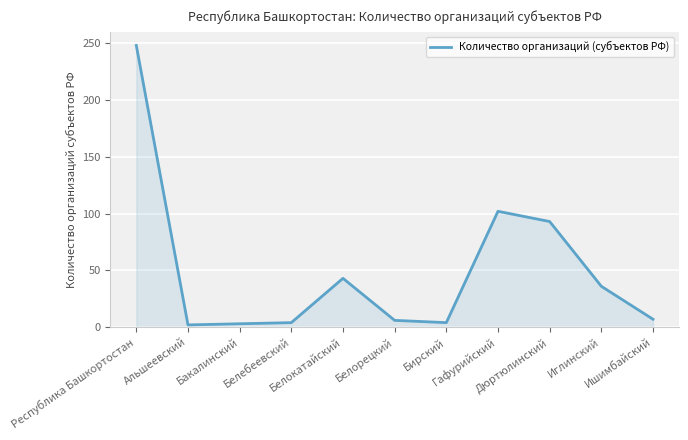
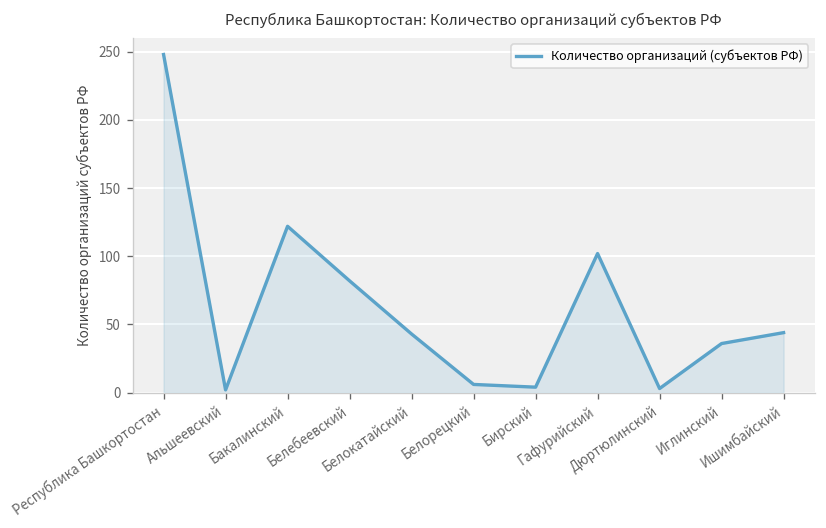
  {
    "Республика Башкортостан": 248,
    "Альшеевский": 2,
-   "Бакалинский": 3,
-   "Белебеевский": 4,
+   "Бакалинский": 122,
+   "Белебеевский": 82,
    "Белокатайский": 43,
    "Белорецкий": 6,
    "Бирский": 4,
    "Гафурийский": 102,
-   "Дюртюлинский": 93,
+   "Дюртюлинский": 3,
    "Иглинский": 36,
-   "Ишимбайский": 7
+   "Ишимбайский": 44
  }
